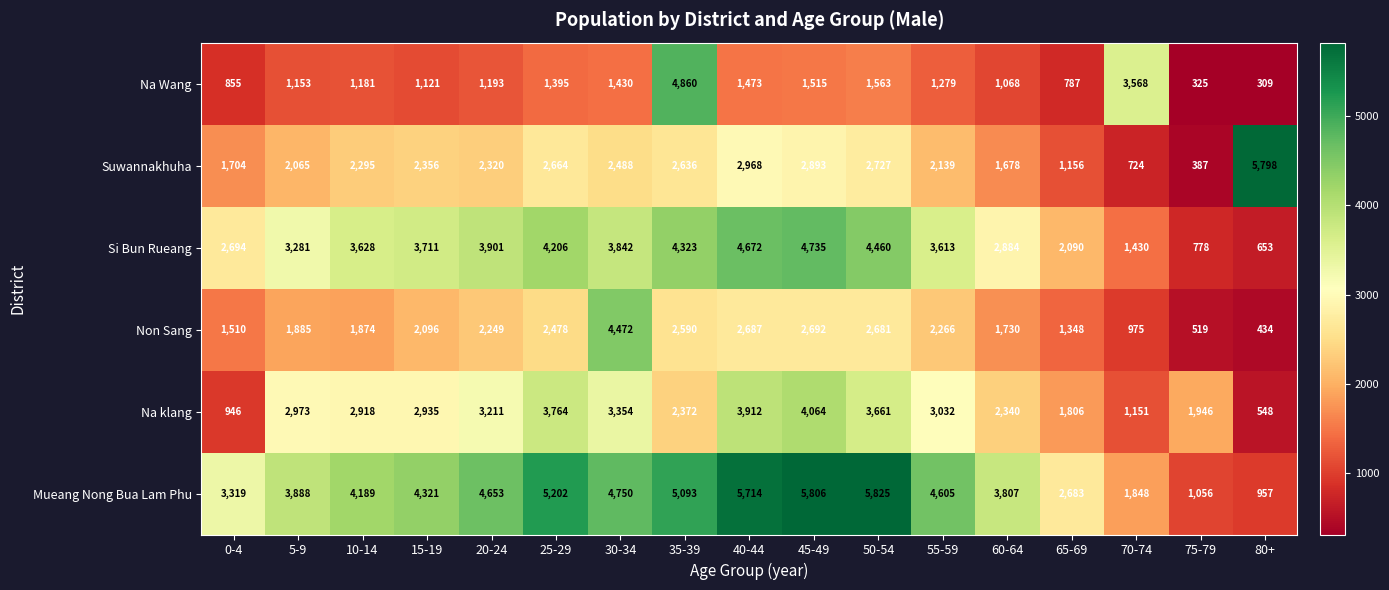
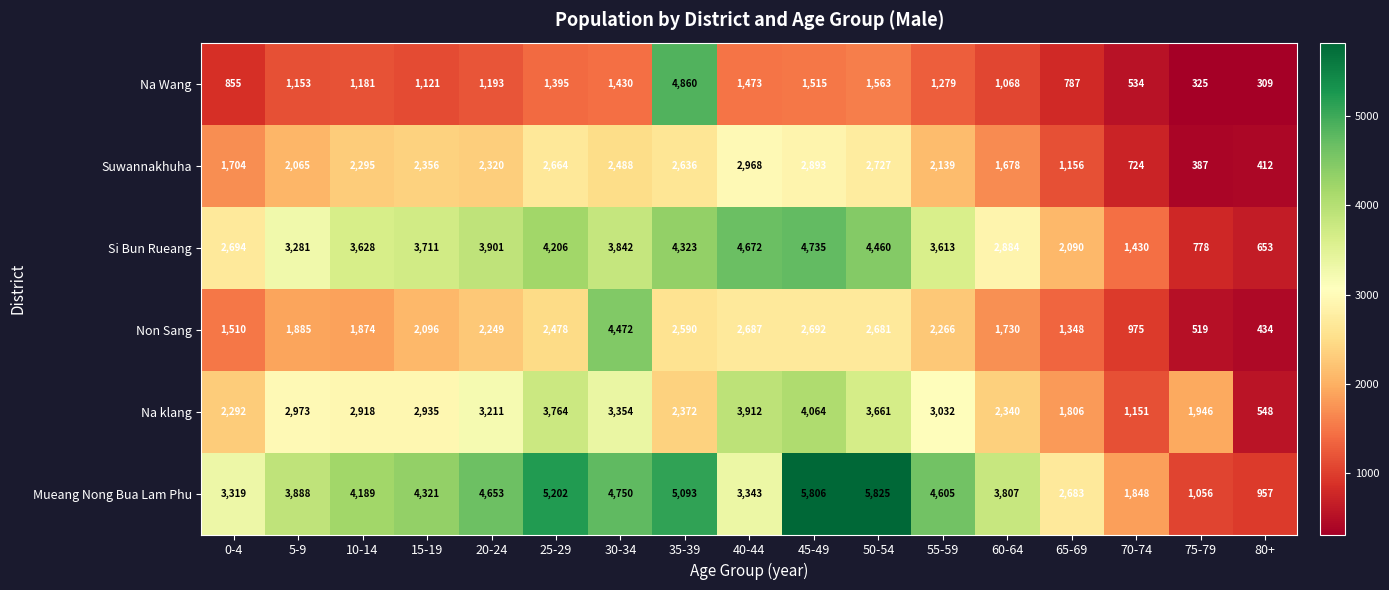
  {
    "Na Wang": {
      "0-4": "855",
      "5-9": "1,153",
      "10-14": "1,181",
      "15-19": "1,121",
      "20-24": "1,193",
      "25-29": "1,395",
      "30-34": "1,430",
      "35-39": "4,860",
      "40-44": "1,473",
      "45-49": "1,515",
      "50-54": "1,563",
      "55-59": "1,279",
      "60-64": "1,068",
      "65-69": "787",
-     "70-74": "3,568",
+     "70-74": "534",
      "75-79": "325",
      "80+": "309"
    },
    "Suwannakhuha": {
      "0-4": "1,704",
      "5-9": "2,065",
      "10-14": "2,295",
      "15-19": "2,356",
      "20-24": "2,320",
      "25-29": "2,664",
      "30-34": "2,488",
      "35-39": "2,636",
      "40-44": "2,968",
      "45-49": "2,893",
      "50-54": "2,727",
      "55-59": "2,139",
      "60-64": "1,678",
      "65-69": "1,156",
      "70-74": "724",
      "75-79": "387",
-     "80+": "5,798"
+     "80+": "412"
    },
    "Si Bun Rueang": {
      "0-4": "2,694",
      "5-9": "3,281",
      "10-14": "3,628",
      "15-19": "3,711",
      "20-24": "3,901",
      "25-29": "4,206",
      "30-34": "3,842",
      "35-39": "4,323",
      "40-44": "4,672",
      "45-49": "4,735",
      "50-54": "4,460",
      "55-59": "3,613",
      "60-64": "2,884",
      "65-69": "2,090",
      "70-74": "1,430",
      "75-79": "778",
      "80+": "653"
    },
    "Non Sang": {
      "0-4": "1,510",
      "5-9": "1,885",
      "10-14": "1,874",
      "15-19": "2,096",
      "20-24": "2,249",
      "25-29": "2,478",
      "30-34": "4,472",
      "35-39": "2,590",
      "40-44": "2,687",
      "45-49": "2,692",
      "50-54": "2,681",
      "55-59": "2,266",
      "60-64": "1,730",
      "65-69": "1,348",
      "70-74": "975",
      "75-79": "519",
      "80+": "434"
    },
    "Na klang": {
-     "0-4": "946",
+     "0-4": "2,292",
      "5-9": "2,973",
      "10-14": "2,918",
      "15-19": "2,935",
      "20-24": "3,211",
      "25-29": "3,764",
      "30-34": "3,354",
      "35-39": "2,372",
      "40-44": "3,912",
      "45-49": "4,064",
      "50-54": "3,661",
      "55-59": "3,032",
      "60-64": "2,340",
      "65-69": "1,806",
      "70-74": "1,151",
      "75-79": "1,946",
      "80+": "548"
    },
    "Mueang Nong Bua Lam Phu": {
      "0-4": "3,319",
      "5-9": "3,888",
      "10-14": "4,189",
      "15-19": "4,321",
      "20-24": "4,653",
      "25-29": "5,202",
      "30-34": "4,750",
      "35-39": "5,093",
-     "40-44": "5,714",
+     "40-44": "3,343",
      "45-49": "5,806",
      "50-54": "5,825",
      "55-59": "4,605",
      "60-64": "3,807",
      "65-69": "2,683",
      "70-74": "1,848",
      "75-79": "1,056",
      "80+": "957"
    }
  }
